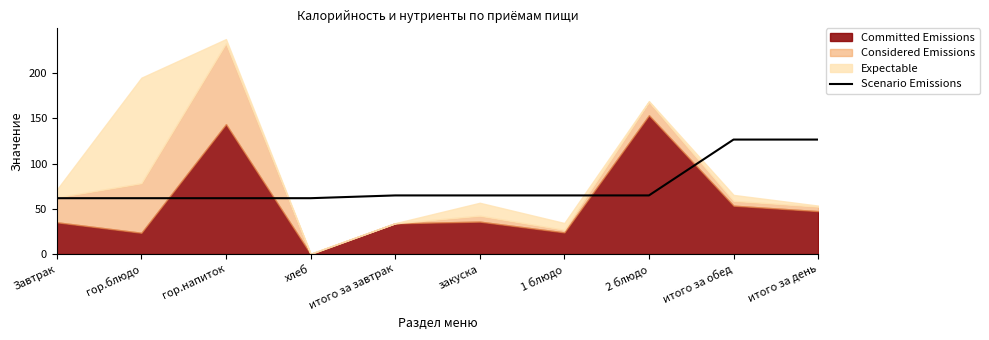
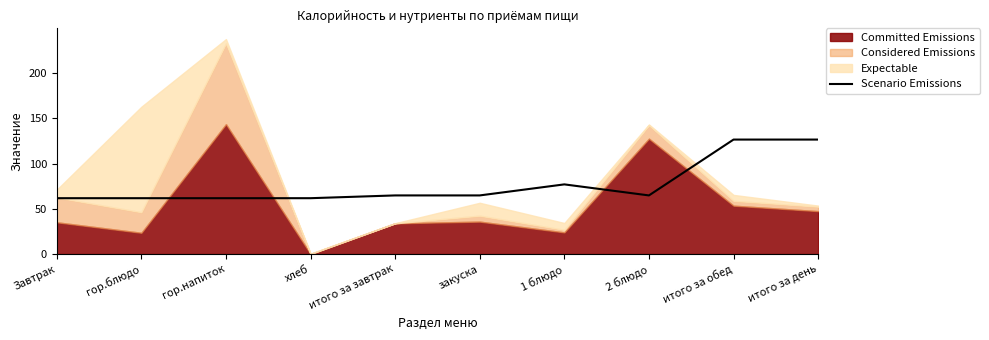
  {
    "Committed Emissions": {
      "Завтрак": 40,
      "гор.блюдо": 20,
      "гор.напиток": 140,
      "закуска": 40,
-     "2 блюдо": 150,
+     "2 блюдо": 130,
      "итого за обед": 50,
      "итого за день": 50
    },
    "Scenario Emissions": {
      "гор.блюдо": 60,
      "гор.напиток": 60,
      "хлеб": 60,
      "итого за завтрак": 60,
      "закуска": 60,
-     "1 блюдо": 60,
+     "1 блюдо": 80,
      "2 блюдо": 60,
      "итого за обед": 130,
      "итого за день": 130
    },
    "Considered Emissions": {
-     "гор.блюдо": 50,
+     "гор.блюдо": 20,
      "гор.напиток": 90,
      "закуска": 10,
      "итого за обед": 10
    },
    "Expectable": {
      "Завтрак": 10,
      "гор.блюдо": 120,
      "гор.напиток": 0,
      "закуска": 10,
      "1 блюдо": 10,
      "итого за обед": 10
    }
  }
